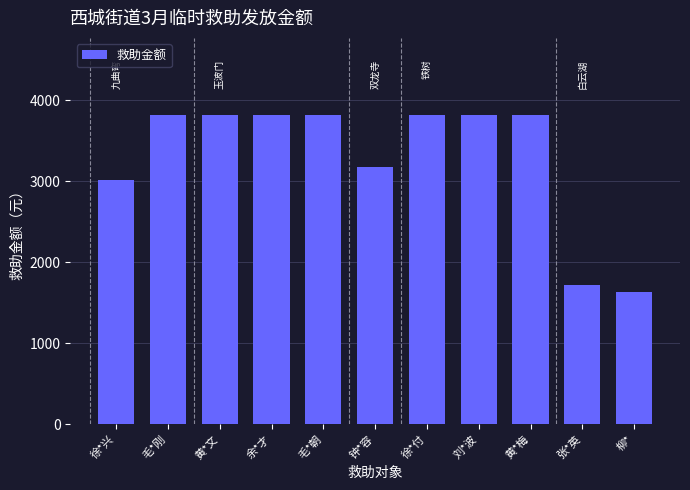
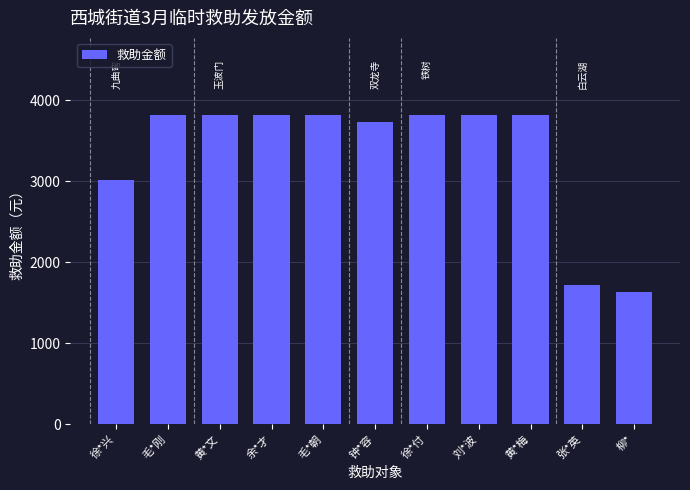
  {
    "徐*兴": 3000,
    "毛*刚": 3800,
    "黄*文": 3800,
    "余*才": 3800,
    "毛*朝": 3800,
-   "钟*容": 3200,
+   "钟*容": 3700,
    "徐*付": 3800,
    "刘*波": 3800,
    "黄*梅": 3800,
    "张*英": 1700,
    "柳*": 1600
  }
